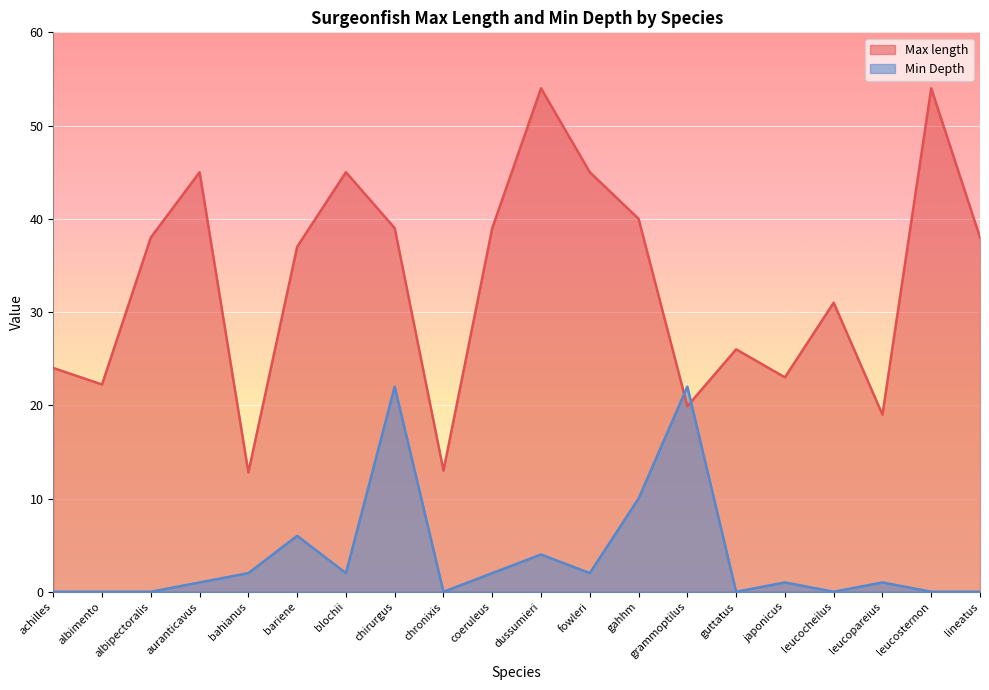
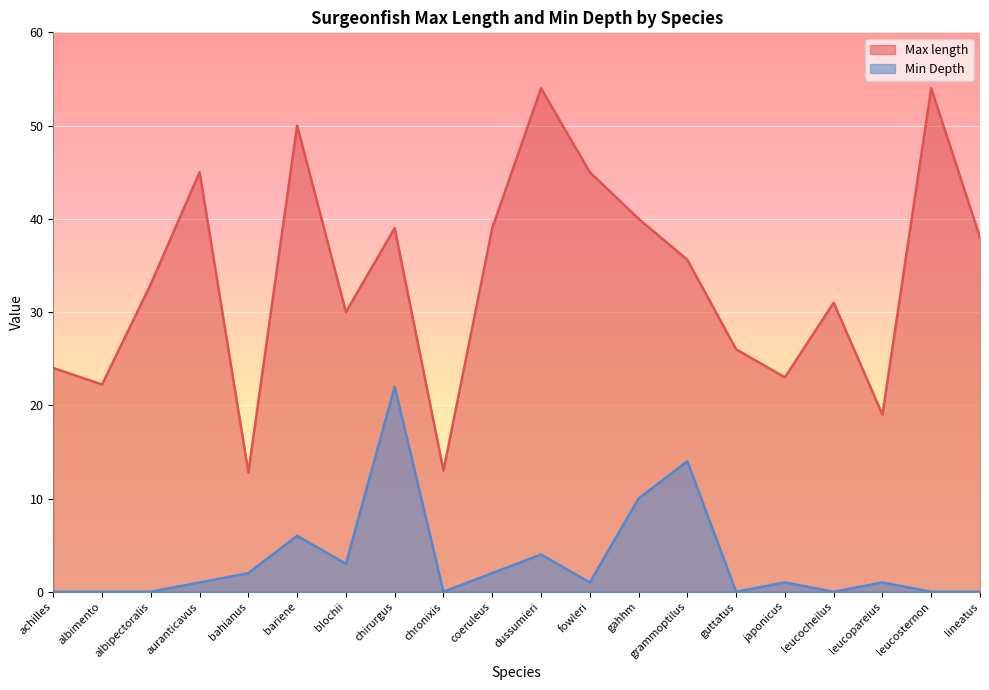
  {
    "Max length": {
      "achilles": 24,
      "albimento": 22,
-     "albipectoralis": 38,
+     "albipectoralis": 33,
      "auranticavus": 45,
      "bahianus": 13,
-     "bariene": 37,
-     "blochii": 45,
+     "bariene": 50,
+     "blochii": 30,
      "chirurgus": 39,
      "chronixis": 13,
      "coeruleus": 39,
      "dussumieri": 54,
      "fowleri": 45,
      "gahhm": 40,
-     "grammoptilus": 20,
+     "grammoptilus": 36,
      "guttatus": 26,
      "japonicus": 23,
      "leucocheilus": 31,
      "leucopareius": 19,
      "leucosternon": 54,
      "lineatus": 38
    },
    "Min Depth": {
      "achilles": 0,
      "albimento": 0,
      "albipectoralis": 0,
      "auranticavus": 1,
      "bahianus": 2,
      "bariene": 6,
-     "blochii": 2,
+     "blochii": 3,
      "chirurgus": 22,
      "chronixis": 0,
      "coeruleus": 2,
      "dussumieri": 4,
-     "fowleri": 2,
+     "fowleri": 1,
      "gahhm": 10,
-     "grammoptilus": 22,
+     "grammoptilus": 14,
      "guttatus": 0,
      "japonicus": 1,
      "leucocheilus": 0,
      "leucopareius": 1,
      "leucosternon": 0,
      "lineatus": 0
    }
  }
